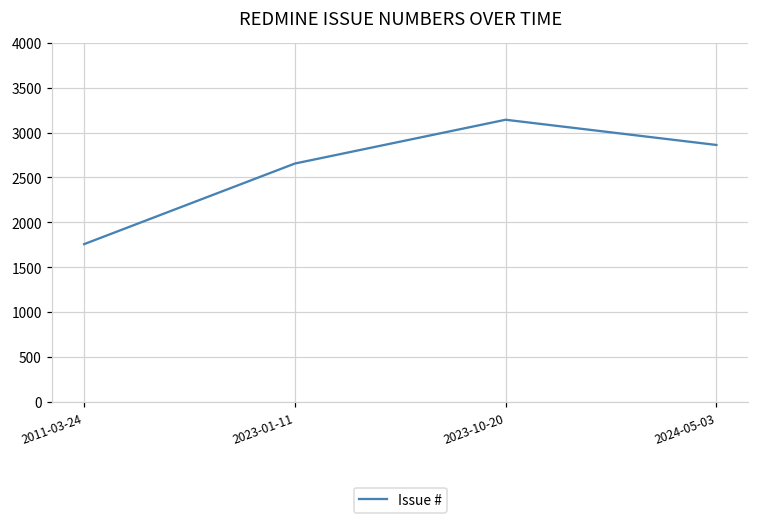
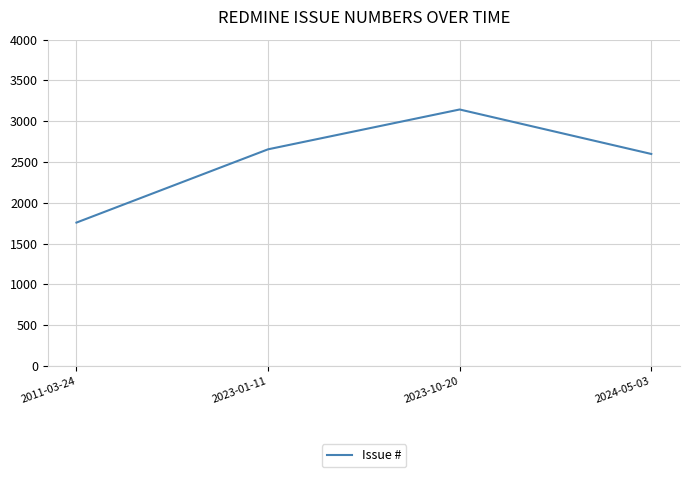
  {
    "2011-03-24": 1800,
    "2023-01-11": 2700,
    "2023-10-20": 3100,
-   "2024-05-03": 2900
+   "2024-05-03": 2600
  }
